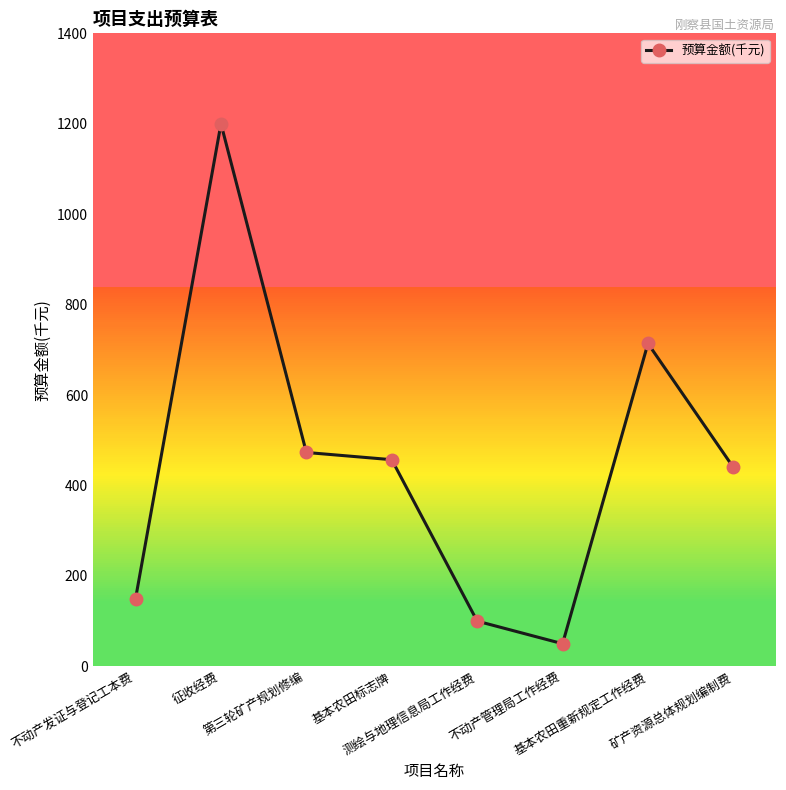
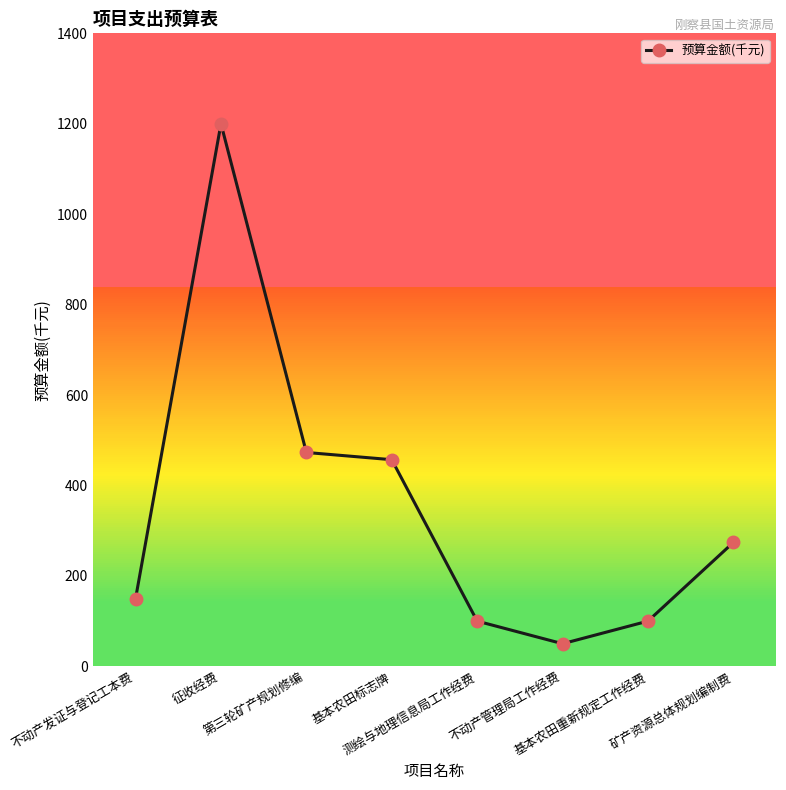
  {
    "不动产发证与登记工本费": 150,
    "征收经费": 1200,
    "第三轮矿产规划修编": 470,
    "基本农田标志牌": 460,
    "测绘与地理信息局工作经费": 100,
    "不动产管理局工作经费": 50,
-   "基本农田重新规定工作经费": 710,
-   "矿产资源总体规划编制费": 440
+   "基本农田重新规定工作经费": 100,
+   "矿产资源总体规划编制费": 270
  }
